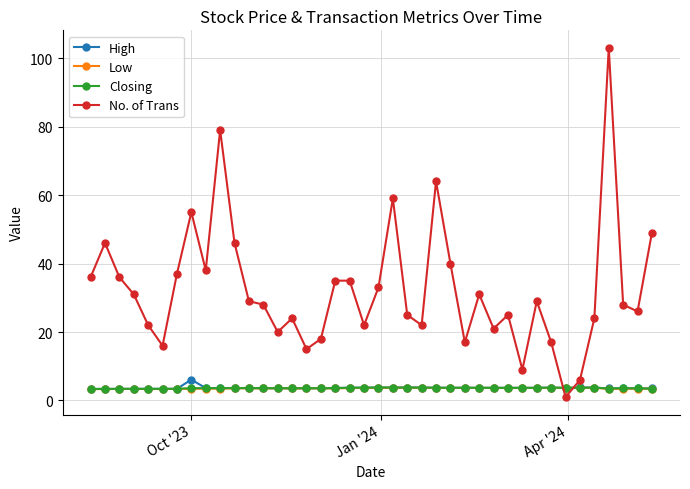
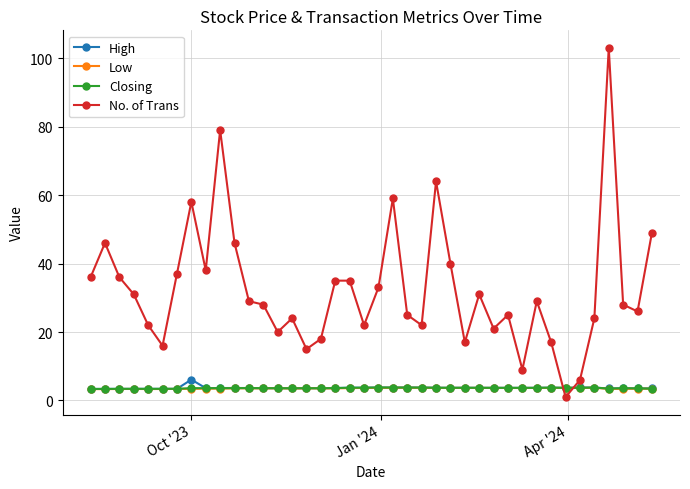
  {
    "High": {
      "Oct '23": 6
    },
    "No. of Trans": {
-     "Oct '23": 55
+     "Oct '23": 58
    }
  }
